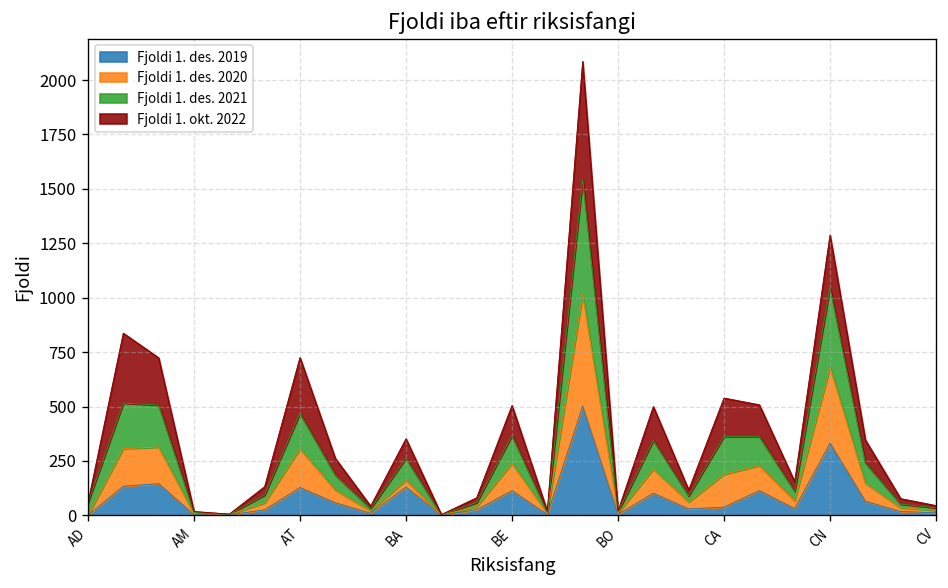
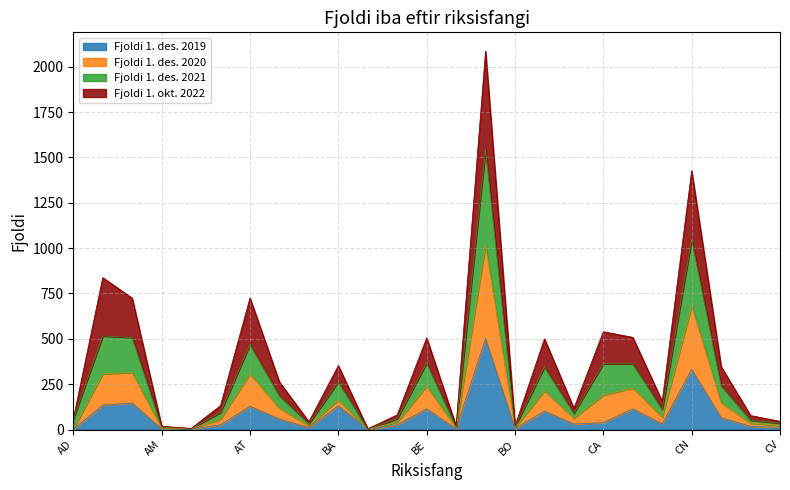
  {
    "Fjoldi 1. des. 2019": {
      "AT": 130,
      "BA": 130,
      "BE": 110,
      "CA": 40,
      "CN": 330
    },
    "Fjoldi 1. des. 2020": {
      "AT": 180,
      "BA": 30,
      "BE": 130,
      "CA": 150,
      "CN": 350
    },
    "Fjoldi 1. des. 2021": {
      "AT": 160,
      "BA": 100,
      "BE": 130,
      "CA": 170,
      "CN": 370
    },
    "Fjoldi 1. okt. 2022": {
      "AT": 260,
      "BA": 90,
      "BE": 140,
      "CA": 180,
-     "CN": 240
+     "CN": 380
    }
  }
